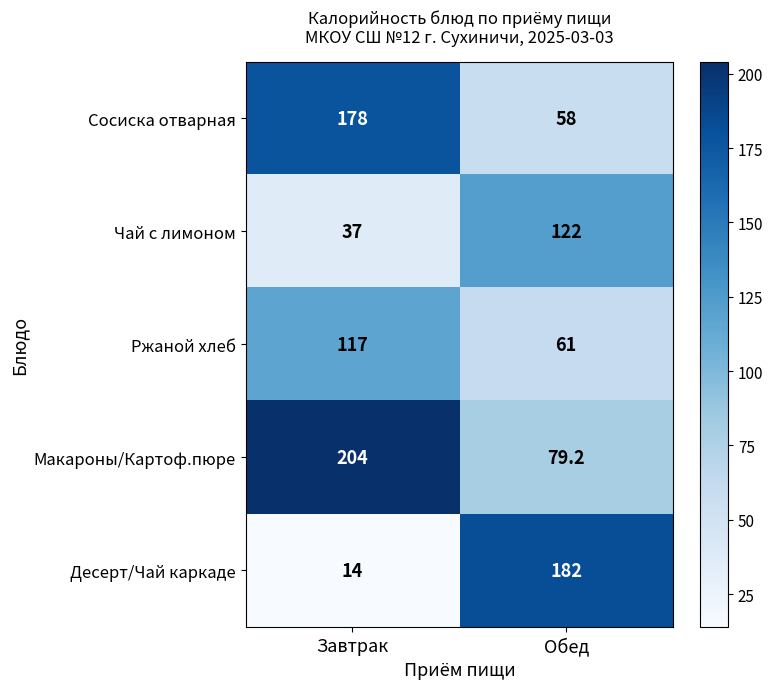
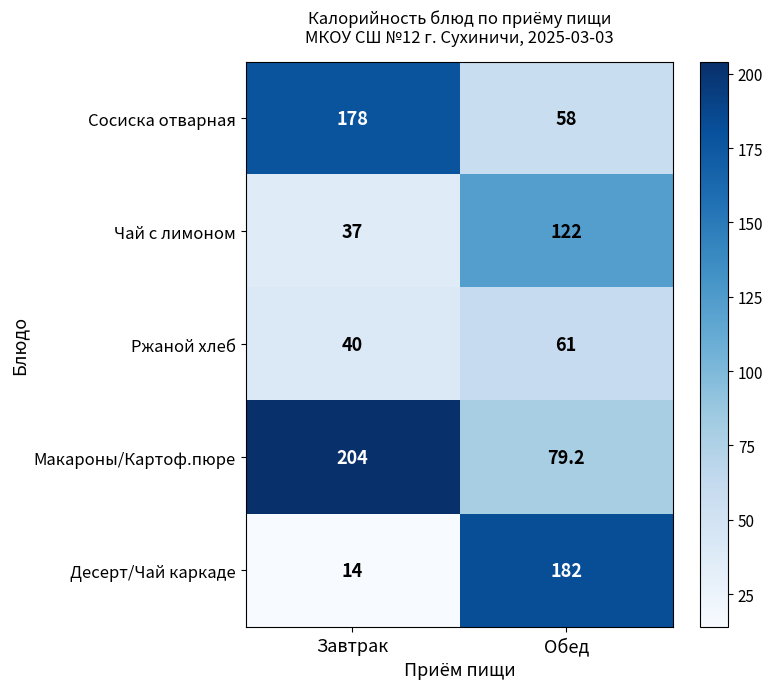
  {
    "Сосиска отварная": {
      "Завтрак": 178,
      "Обед": 58
    },
    "Чай с лимоном": {
      "Завтрак": 37,
      "Обед": 122
    },
    "Ржаной хлеб": {
-     "Завтрак": 117,
+     "Завтрак": 40,
      "Обед": 61
    },
    "Макароны/Картоф.пюре": {
      "Завтрак": 204,
      "Обед": 79.2
    },
    "Десерт/Чай каркаде": {
      "Завтрак": 14,
      "Обед": 182
    }
  }
